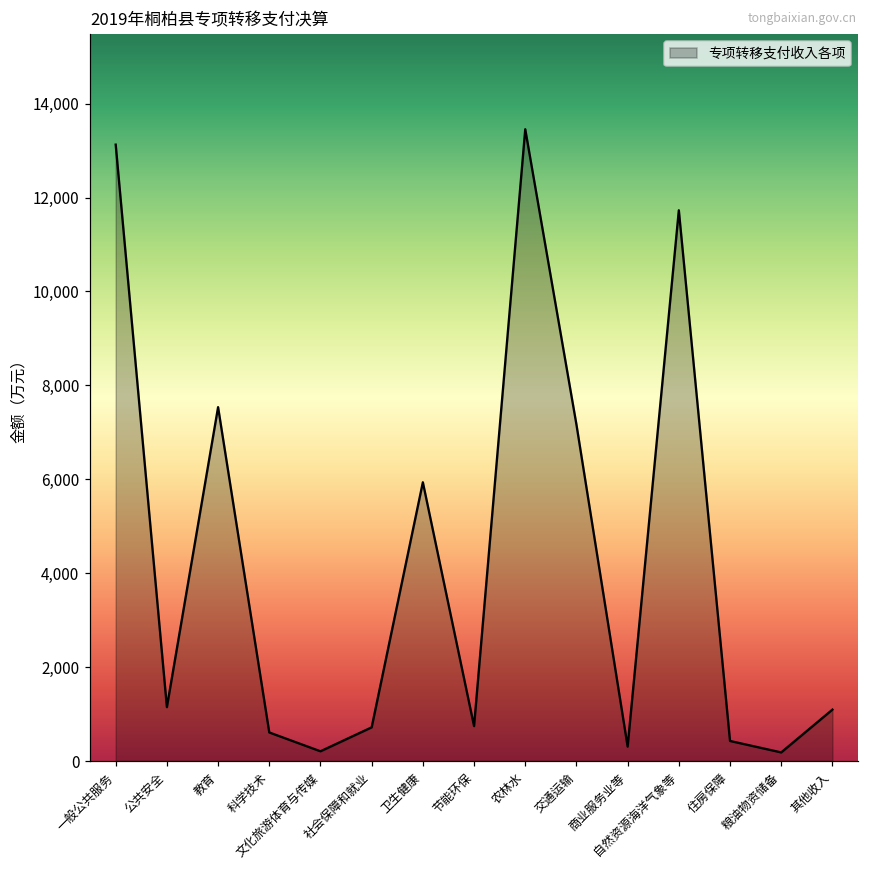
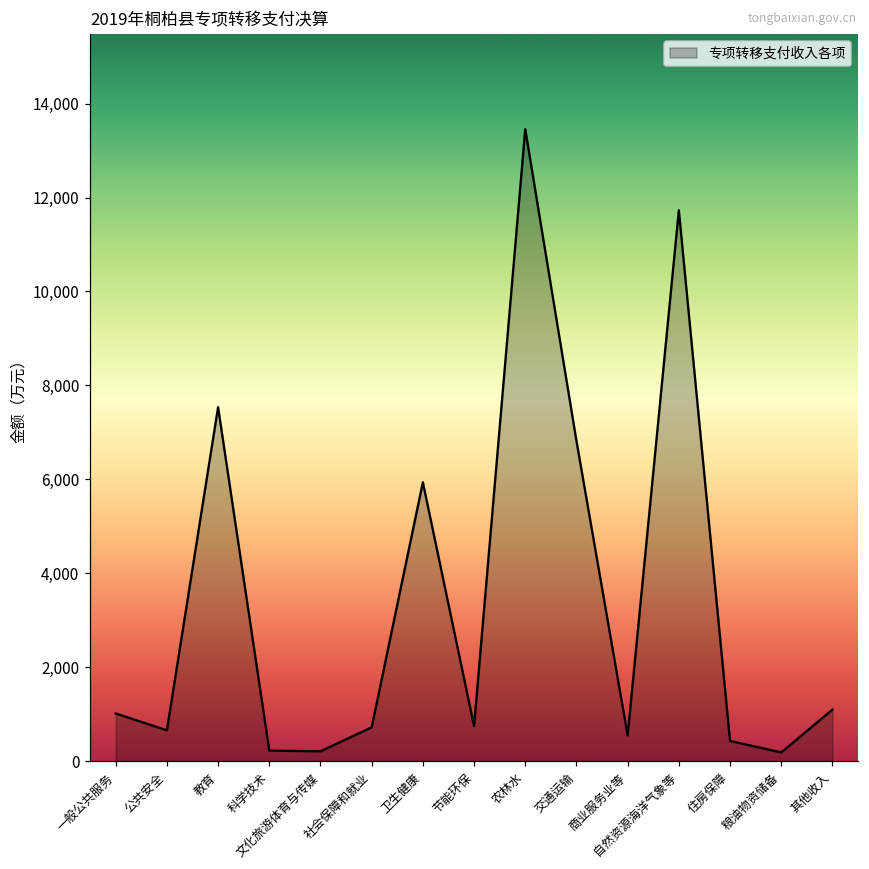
  {
-   "一般公共服务": "13,100",
-   "公共安全": "1,100",
+   "一般公共服务": "1,000",
+   "公共安全": "700",
    "教育": "7,500",
-   "科学技术": "600",
+   "科学技术": "200",
    "文化旅游体育与传媒": "200",
    "社会保障和就业": "700",
    "卫生健康": "5,900",
    "节能环保": "700",
    "农林水": "13,500",
-   "交通运输": "7,200",
-   "商业服务业等": "300",
+   "交通运输": "6,800",
+   "商业服务业等": "500",
    "自然资源海洋气象等": "11,700",
    "住房保障": "400",
    "粮油物资储备": "200",
    "其他收入": "1,100"
  }
